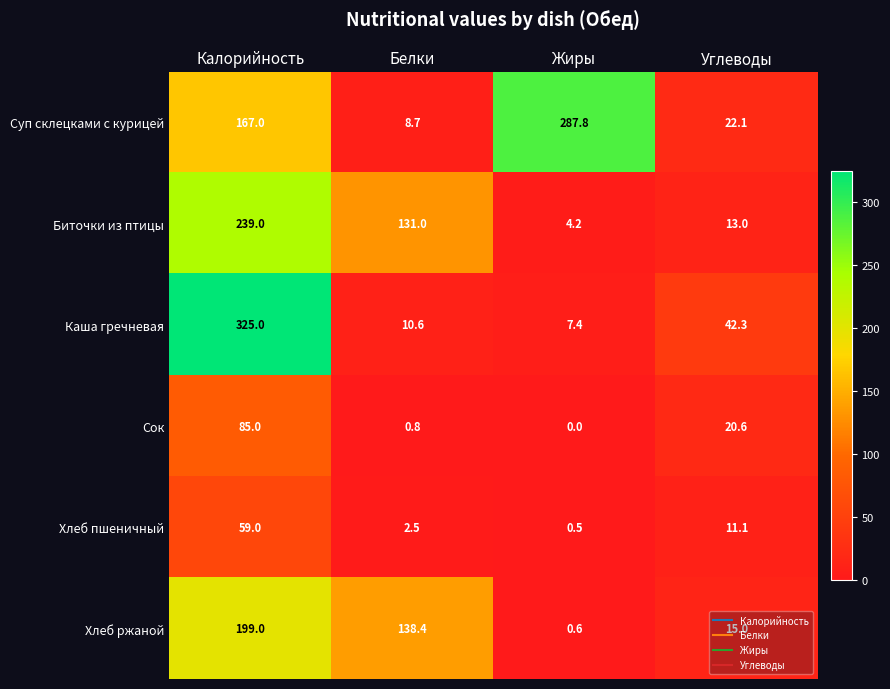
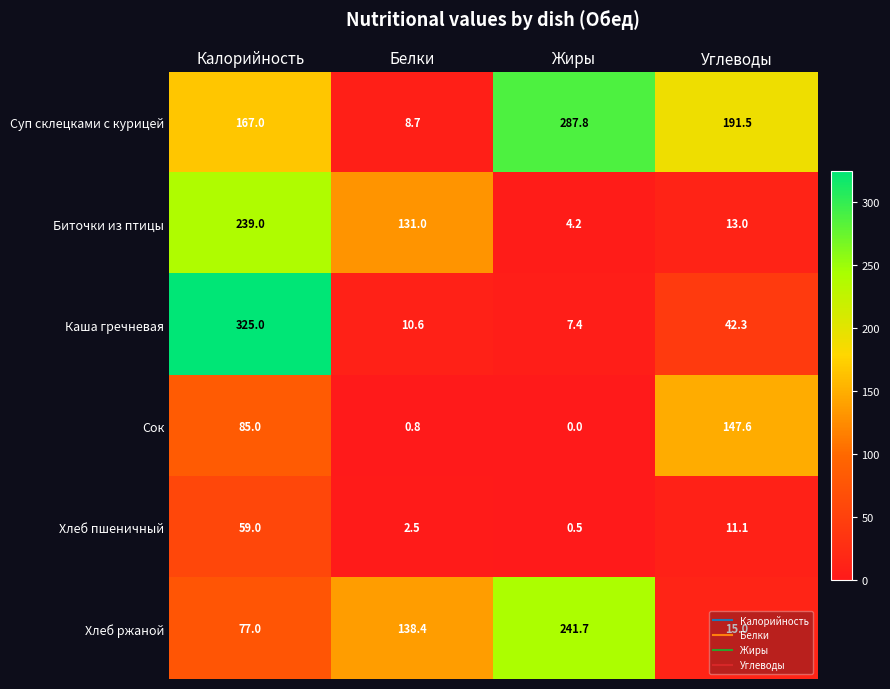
  {
    "Суп склецками с курицей": {
      "Калорийность": 167.0,
      "Белки": 8.7,
      "Жиры": 287.8,
-     "Углеводы": 22.1
+     "Углеводы": 191.5
    },
    "Биточки из птицы": {
      "Калорийность": 239.0,
      "Белки": 131.0,
      "Жиры": 4.2,
      "Углеводы": 13.0
    },
    "Каша гречневая": {
      "Калорийность": 325.0,
      "Белки": 10.6,
      "Жиры": 7.4,
      "Углеводы": 42.3
    },
    "Сок": {
      "Калорийность": 85.0,
      "Белки": 0.8,
      "Жиры": 0.0,
-     "Углеводы": 20.6
+     "Углеводы": 147.6
    },
    "Хлеб пшеничный": {
      "Калорийность": 59.0,
      "Белки": 2.5,
      "Жиры": 0.5,
      "Углеводы": 11.1
    },
    "Хлеб ржаной": {
-     "Калорийность": 199.0,
+     "Калорийность": 77.0,
      "Белки": 138.4,
-     "Жиры": 0.6
+     "Жиры": 241.7
    }
  }
